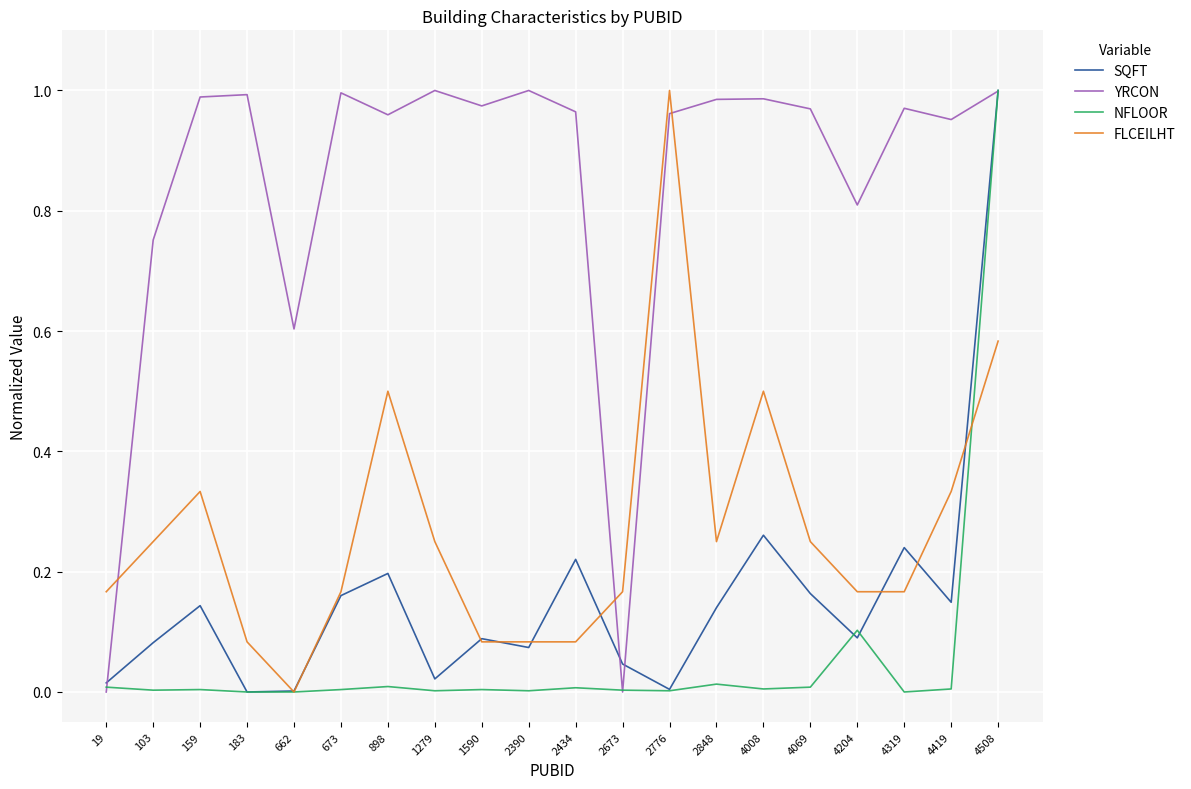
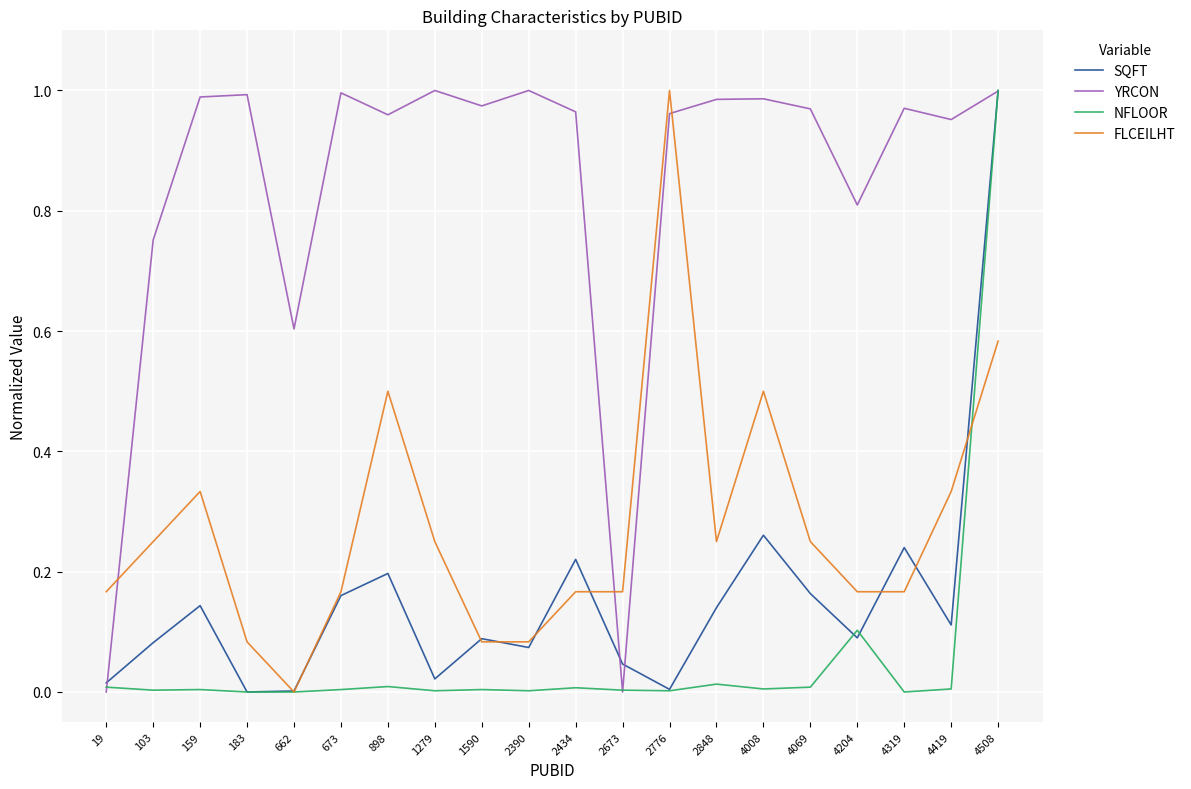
  {
    "SQFT": {
      "19": 0.02,
      "103": 0.08,
      "159": 0.14,
      "673": 0.16,
      "898": 0.20,
      "1279": 0.02,
      "1590": 0.09,
      "2390": 0.07,
      "2434": 0.22,
      "2673": 0.05,
      "2848": 0.14,
      "4008": 0.26,
      "4069": 0.16,
      "4204": 0.09,
      "4319": 0.24,
-     "4419": 0.15
+     "4419": 0.11
    },
    "YRCON": {
      "19": 0.00,
      "103": 0.75,
      "159": 0.99,
      "183": 0.99,
      "662": 0.60,
      "673": 1.00,
      "898": 0.96,
      "1279": 1.00,
      "1590": 0.97,
      "2390": 1.00,
      "2434": 0.96,
      "2776": 0.96,
      "2848": 0.99,
      "4008": 0.99,
      "4069": 0.97,
      "4204": 0.81,
      "4319": 0.97,
      "4419": 0.95
    },
    "NFLOOR": {
      "19": 0.01,
      "103": 0.00,
      "159": 0.00,
      "673": 0.00,
      "898": 0.01,
      "1279": 0.00,
      "1590": 0.00,
      "2390": 0.00,
      "2434": 0.01,
      "2848": 0.01,
      "4008": 0.01,
      "4069": 0.01,
      "4204": 0.10,
      "4319": 0.00,
      "4419": 0.01
    },
    "FLCEILHT": {
      "19": 0.17,
      "103": 0.25,
      "159": 0.33,
      "183": 0.08,
      "673": 0.17,
      "898": 0.50,
      "1279": 0.25,
      "1590": 0.08,
      "2390": 0.08,
-     "2434": 0.08,
+     "2434": 0.17,
      "2673": 0.17,
      "2776": 1.00,
      "2848": 0.25,
      "4008": 0.50,
      "4069": 0.25,
      "4204": 0.17,
      "4319": 0.17,
      "4419": 0.33,
      "4508": 0.58
    }
  }
